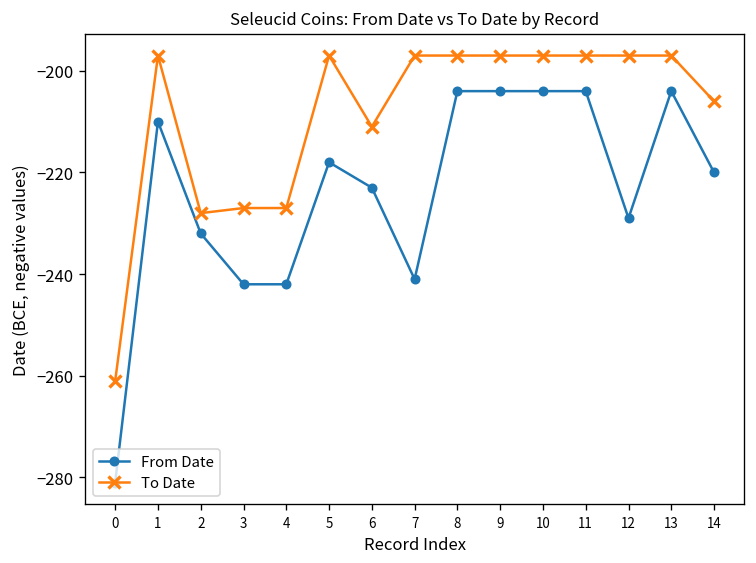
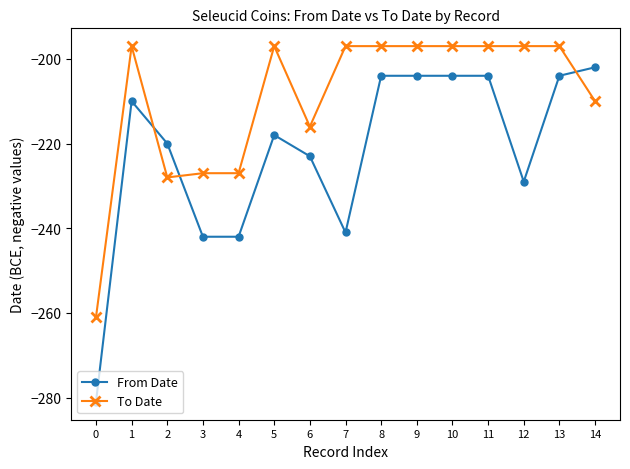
  {
    "From Date": {
      "1": -210,
-     "2": -232,
+     "2": -220,
      "3": -242,
      "4": -242,
      "5": -218,
      "6": -223,
      "7": -241,
      "8": -204,
      "9": -204,
      "10": -204,
      "11": -204,
      "12": -229,
      "13": -204,
-     "14": -220
+     "14": -202
    },
    "To Date": {
      "0": -261,
      "1": -197,
      "2": -228,
      "3": -227,
      "4": -227,
      "5": -197,
-     "6": -211,
+     "6": -216,
      "7": -197,
      "8": -197,
      "9": -197,
      "10": -197,
      "11": -197,
      "12": -197,
      "13": -197,
-     "14": -206
+     "14": -210
    }
  }
